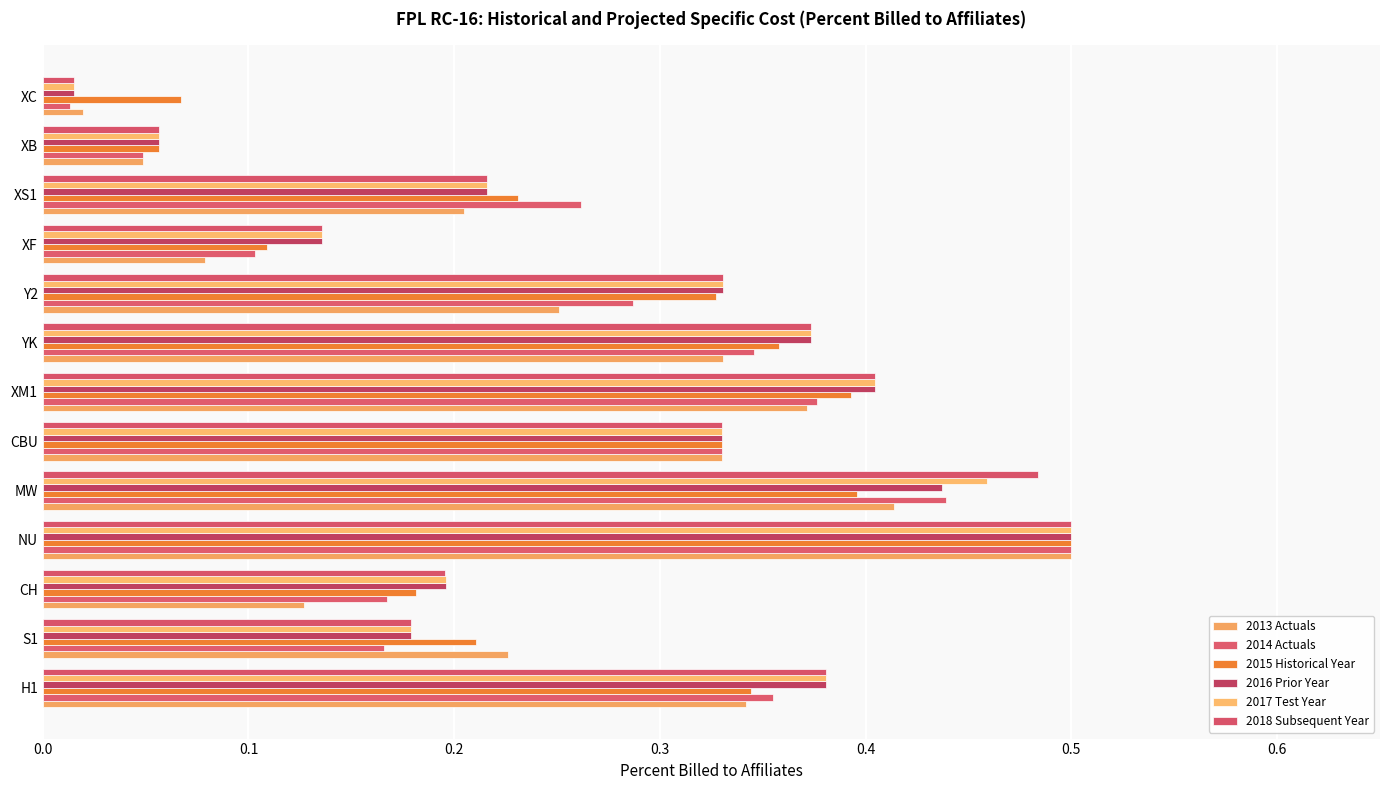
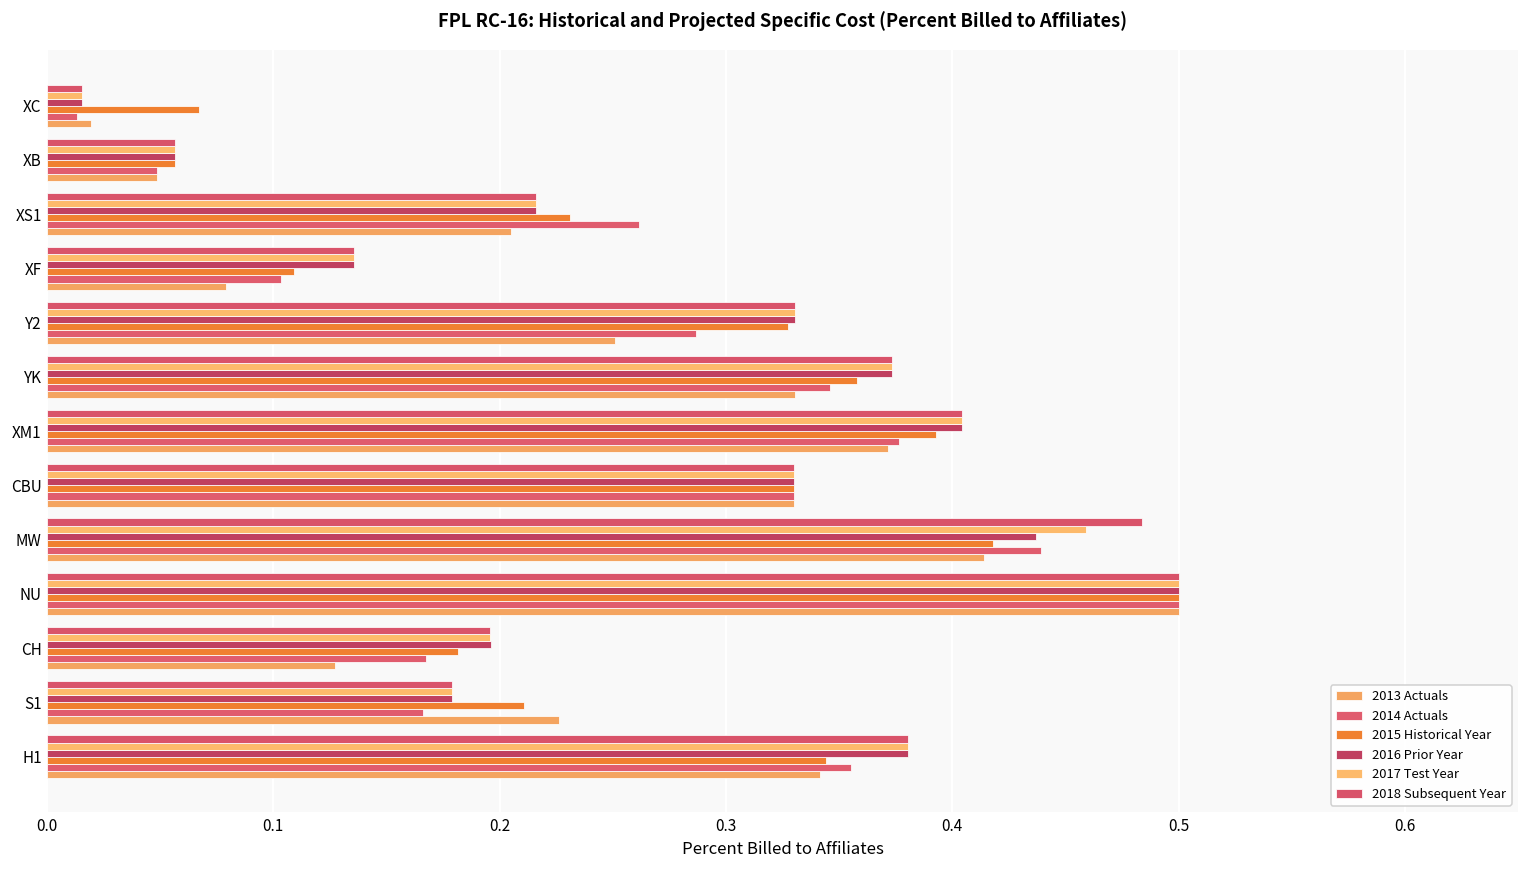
  {
    "2015 Historical Year": {
      "XC": 0.067,
      "XB": 0.057,
      "XS1": 0.231,
      "XF": 0.109,
      "Y2": 0.327,
      "YK": 0.358,
      "XM1": 0.393,
      "CBU": 0.330,
-     "MW": 0.396,
+     "MW": 0.418,
      "NU": 0.500,
      "CH": 0.181,
      "S1": 0.211,
      "H1": 0.344
    }
  }
